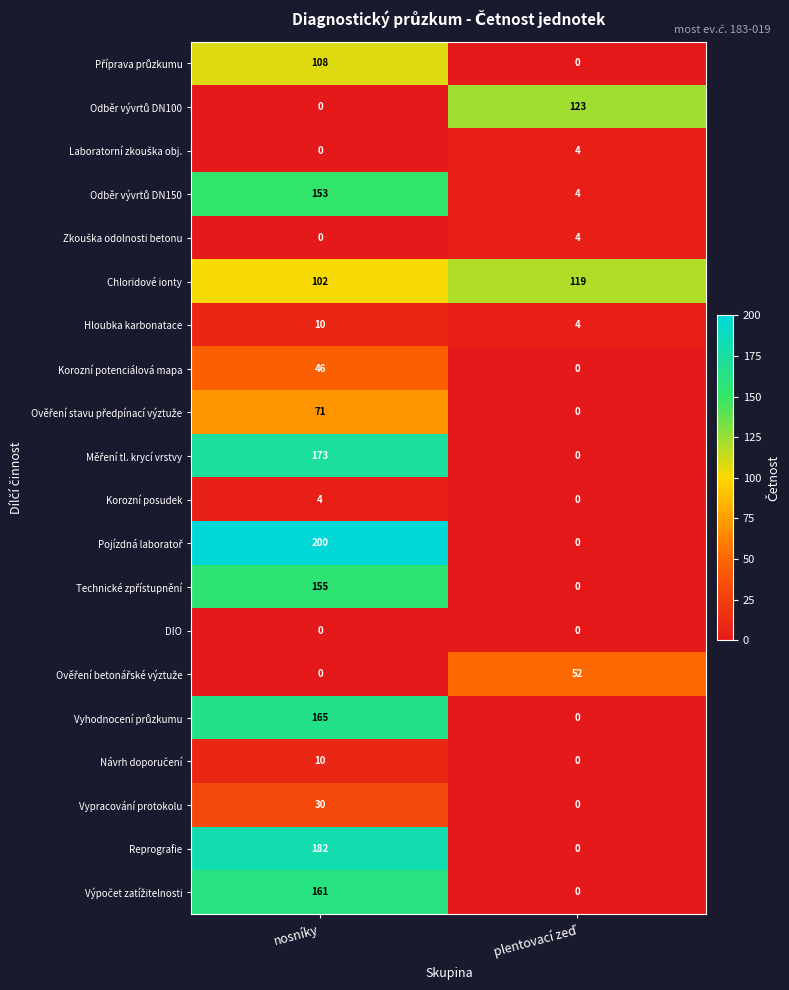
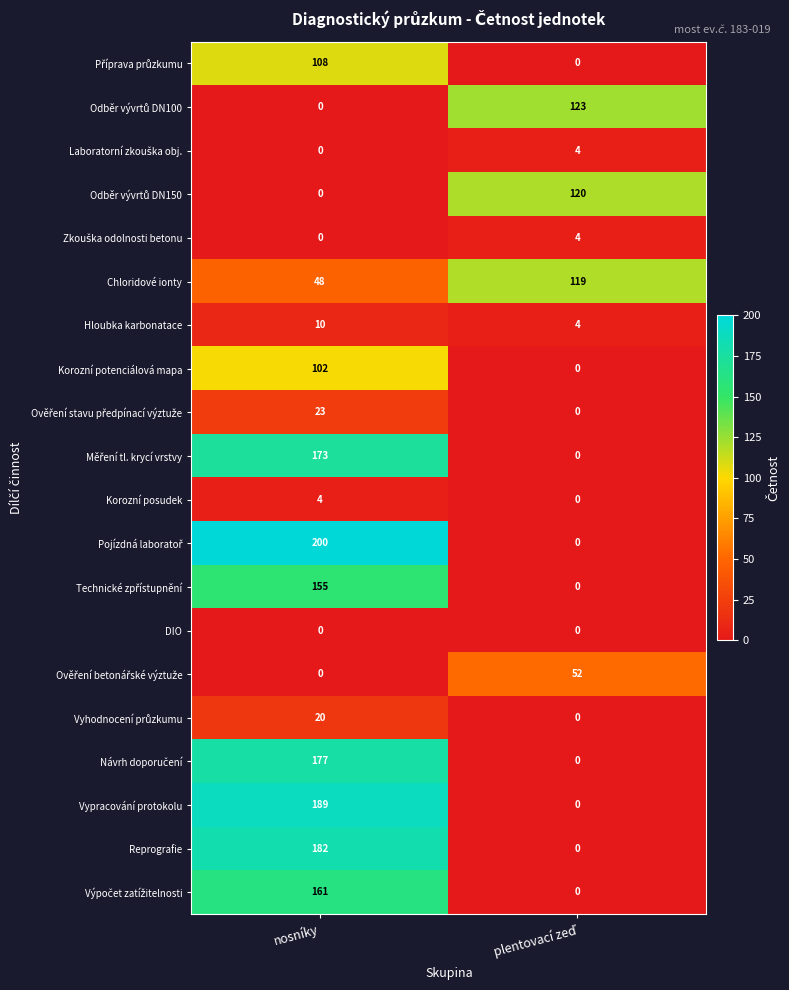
  {
    "Příprava průzkumu": {
      "nosníky": 108,
      "plentovací zeď": 0
    },
    "Odběr vývrtů DN100": {
      "nosníky": 0,
      "plentovací zeď": 123
    },
    "Laboratorní zkouška obj.": {
      "nosníky": 0,
      "plentovací zeď": 4
    },
    "Odběr vývrtů DN150": {
-     "nosníky": 153,
-     "plentovací zeď": 4
+     "nosníky": 0,
+     "plentovací zeď": 120
    },
    "Zkouška odolnosti betonu": {
      "nosníky": 0,
      "plentovací zeď": 4
    },
    "Chloridové ionty": {
-     "nosníky": 102,
+     "nosníky": 48,
      "plentovací zeď": 119
    },
    "Hloubka karbonatace": {
      "nosníky": 10,
      "plentovací zeď": 4
    },
    "Korozní potenciálová mapa": {
-     "nosníky": 46,
+     "nosníky": 102,
      "plentovací zeď": 0
    },
    "Ověření stavu předpínací výztuže": {
-     "nosníky": 71,
+     "nosníky": 23,
      "plentovací zeď": 0
    },
    "Měření tl. krycí vrstvy": {
      "nosníky": 173,
      "plentovací zeď": 0
    },
    "Korozní posudek": {
      "nosníky": 4,
      "plentovací zeď": 0
    },
    "Pojízdná laboratoř": {
      "nosníky": 200,
      "plentovací zeď": 0
    },
    "Technické zpřístupnění": {
      "nosníky": 155,
      "plentovací zeď": 0
    },
    "DIO": {
      "nosníky": 0,
      "plentovací zeď": 0
    },
    "Ověření betonářské výztuže": {
      "nosníky": 0,
      "plentovací zeď": 52
    },
    "Vyhodnocení průzkumu": {
-     "nosníky": 165,
+     "nosníky": 20,
      "plentovací zeď": 0
    },
    "Návrh doporučení": {
-     "nosníky": 10,
+     "nosníky": 177,
      "plentovací zeď": 0
    },
    "Vypracování protokolu": {
-     "nosníky": 30,
+     "nosníky": 189,
      "plentovací zeď": 0
    },
    "Reprografie": {
      "nosníky": 182,
      "plentovací zeď": 0
    },
    "Výpočet zatížitelnosti": {
      "nosníky": 161,
      "plentovací zeď": 0
    }
  }
